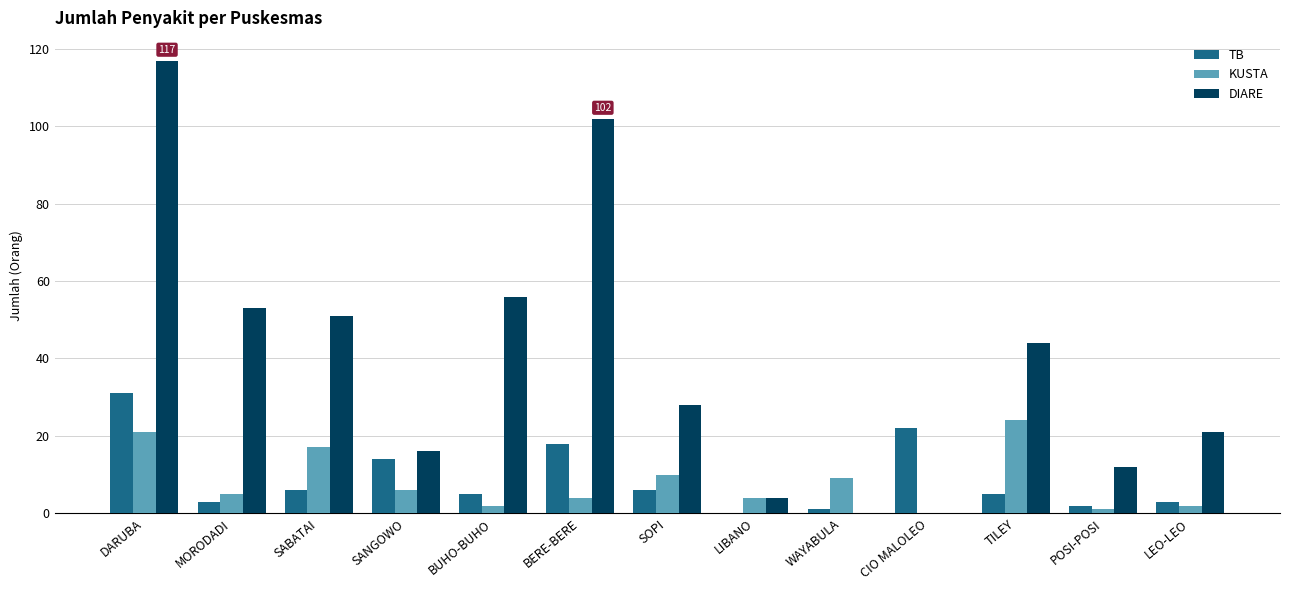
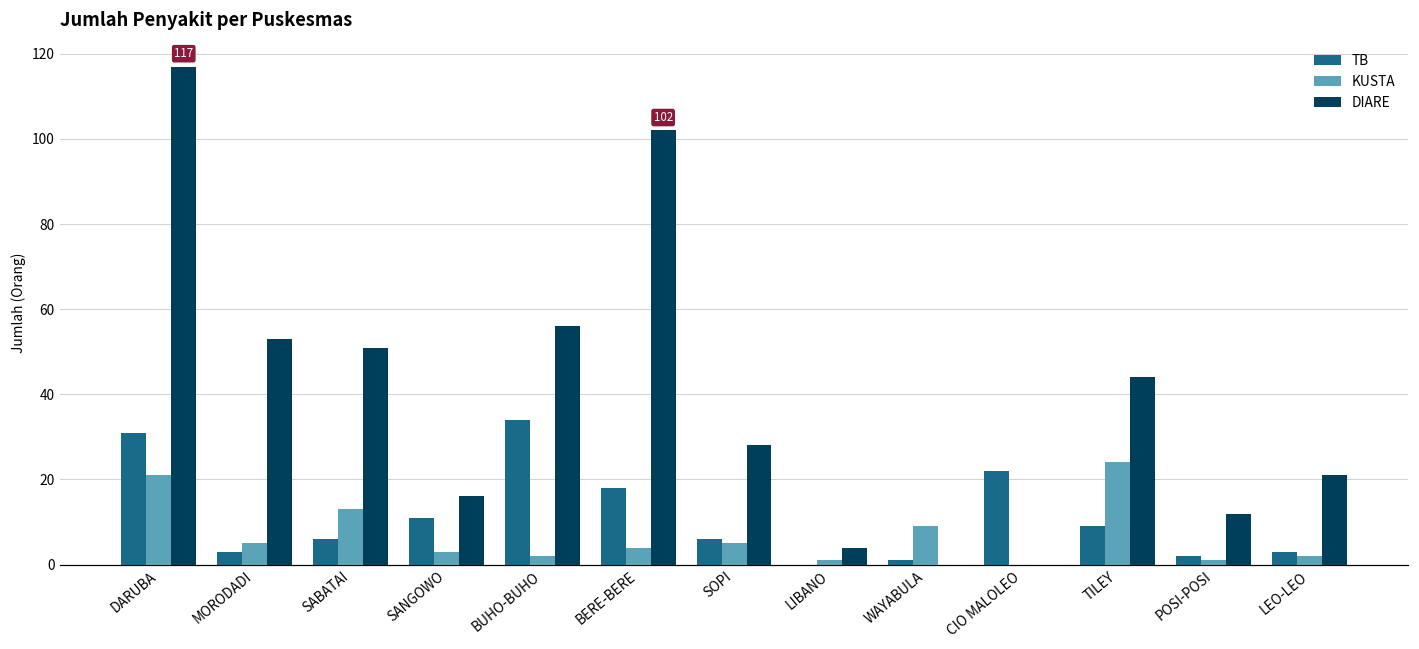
  {
    "TB": {
      "DARUBA": 31,
      "MORODADI": 3,
      "SABATAI": 6,
-     "SANGOWO": 14,
-     "BUHO-BUHO": 5,
+     "SANGOWO": 11,
+     "BUHO-BUHO": 34,
      "BERE-BERE": 18,
      "SOPI": 6,
      "LIBANO": 0,
      "WAYABULA": 1,
      "CIO MALOLEO": 22,
-     "TILEY": 5,
+     "TILEY": 9,
      "POSI-POSI": 2,
      "LEO-LEO": 3
    },
    "KUSTA": {
      "DARUBA": 21,
      "MORODADI": 5,
-     "SABATAI": 17,
-     "SANGOWO": 6,
+     "SABATAI": 13,
+     "SANGOWO": 3,
      "BUHO-BUHO": 2,
      "BERE-BERE": 4,
-     "SOPI": 10,
-     "LIBANO": 4,
+     "SOPI": 5,
+     "LIBANO": 1,
      "WAYABULA": 9,
      "CIO MALOLEO": 0,
      "TILEY": 24,
      "POSI-POSI": 1,
      "LEO-LEO": 2
    },
    "DIARE": {
      "MORODADI": 53,
      "SABATAI": 51,
      "SANGOWO": 16,
      "BUHO-BUHO": 56,
      "SOPI": 28,
      "LIBANO": 4,
      "WAYABULA": 0,
      "CIO MALOLEO": 0,
      "TILEY": 44,
      "POSI-POSI": 12,
      "LEO-LEO": 21
    }
  }
